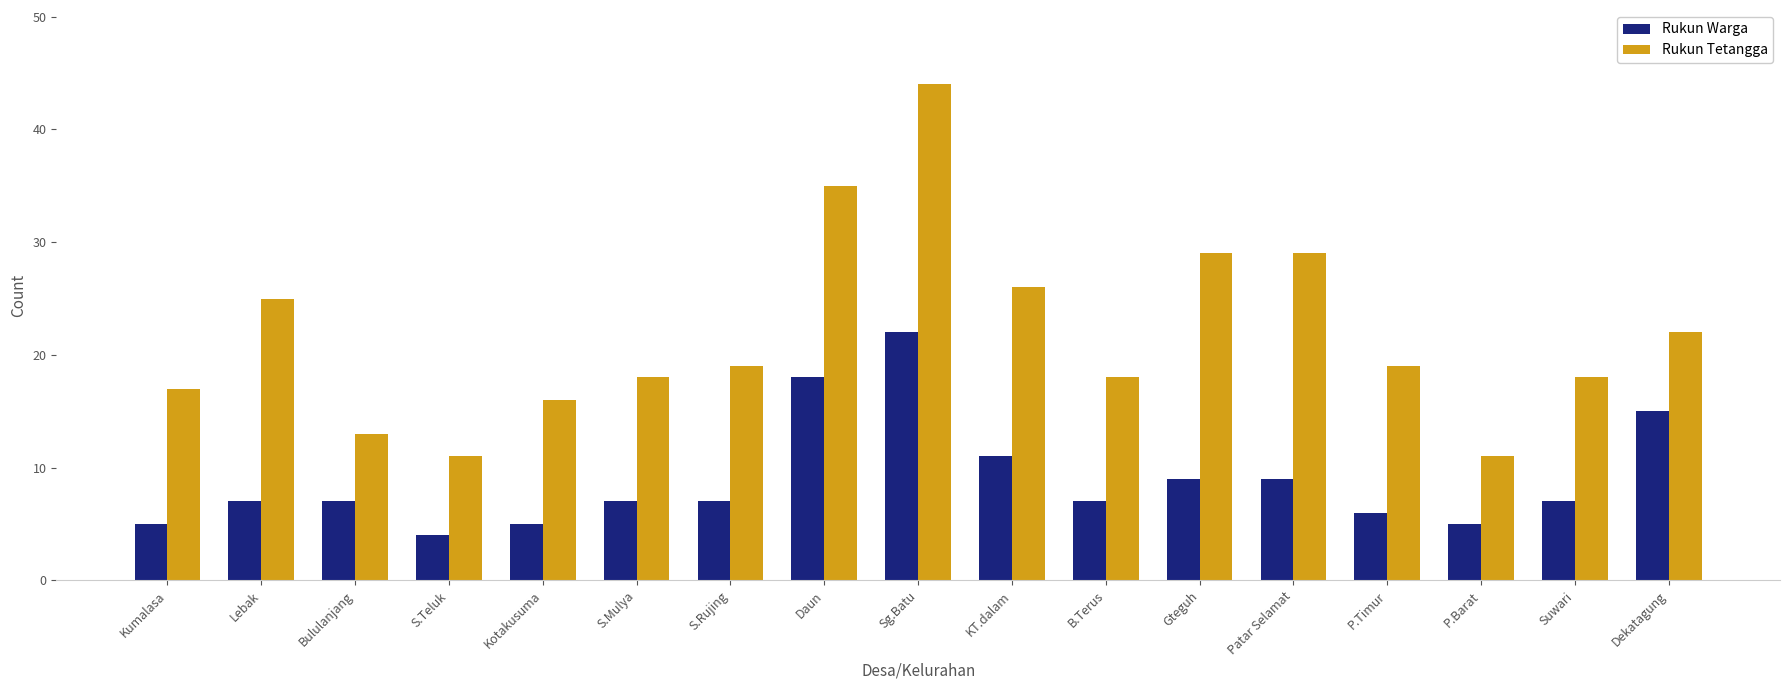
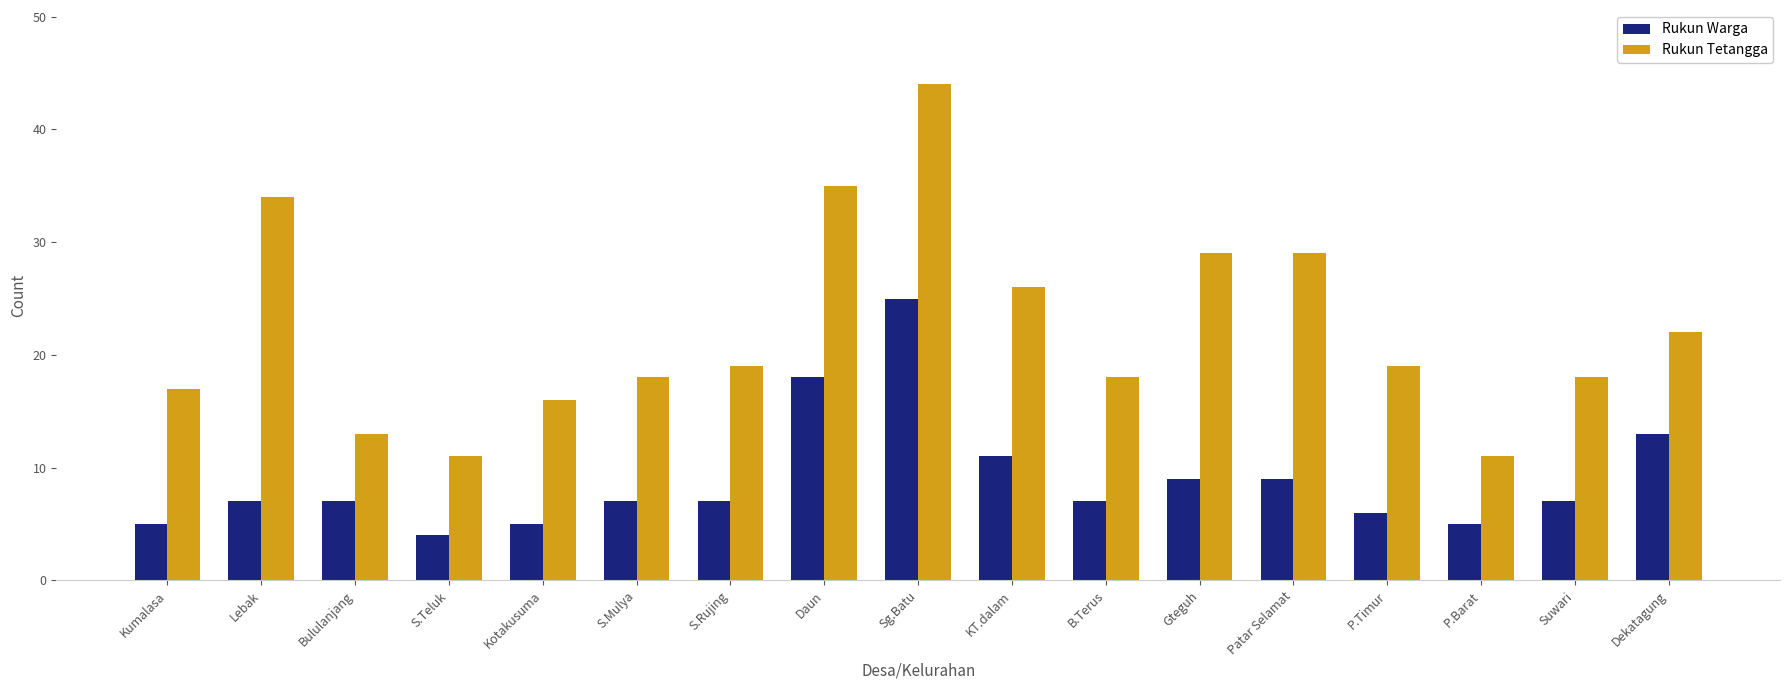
  {
    "Rukun Warga": {
      "Kumalasa": 5,
      "Lebak": 7,
      "Bululanjang": 7,
      "S.Teluk": 4,
      "Kotakusuma": 5,
      "S.Mulya": 7,
      "S.Rujing": 7,
      "Daun": 18,
-     "Sg.Batu": 22,
+     "Sg.Batu": 25,
      "KT.dalam": 11,
      "B.Terus": 7,
      "Gteguh": 9,
      "Patar Selamat": 9,
      "P.Timur": 6,
      "P.Barat": 5,
      "Suwari": 7,
-     "Dekatagung": 15
+     "Dekatagung": 13
    },
    "Rukun Tetangga": {
      "Kumalasa": 17,
-     "Lebak": 25,
+     "Lebak": 34,
      "Bululanjang": 13,
      "S.Teluk": 11,
      "Kotakusuma": 16,
      "S.Mulya": 18,
      "S.Rujing": 19,
      "Daun": 35,
      "Sg.Batu": 44,
      "KT.dalam": 26,
      "B.Terus": 18,
      "Gteguh": 29,
      "Patar Selamat": 29,
      "P.Timur": 19,
      "P.Barat": 11,
      "Suwari": 18,
      "Dekatagung": 22
    }
  }
